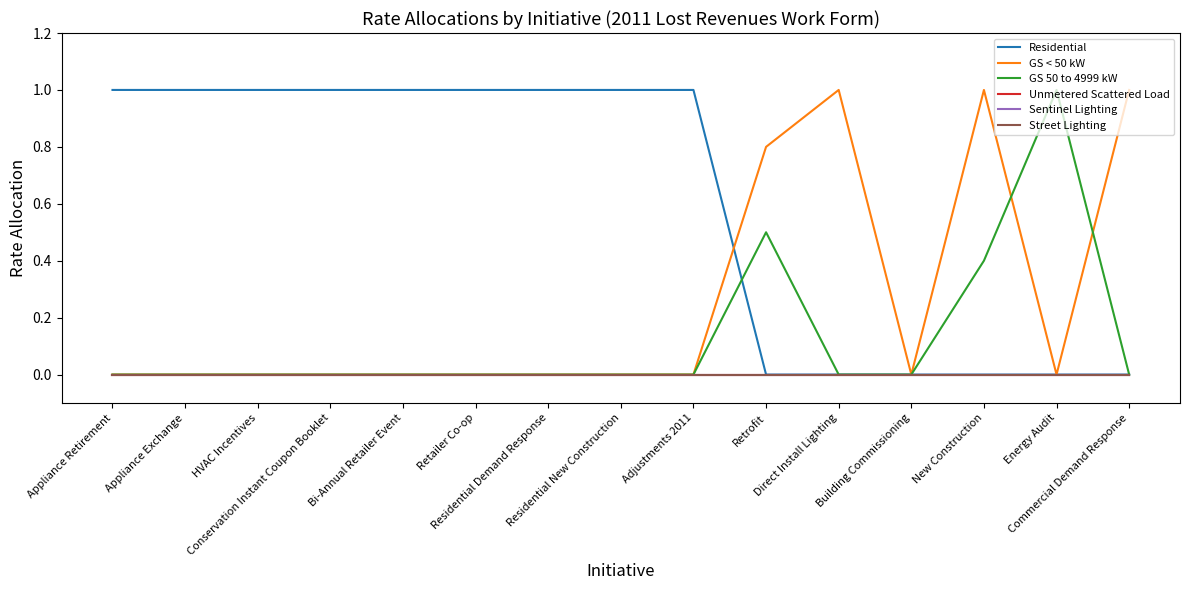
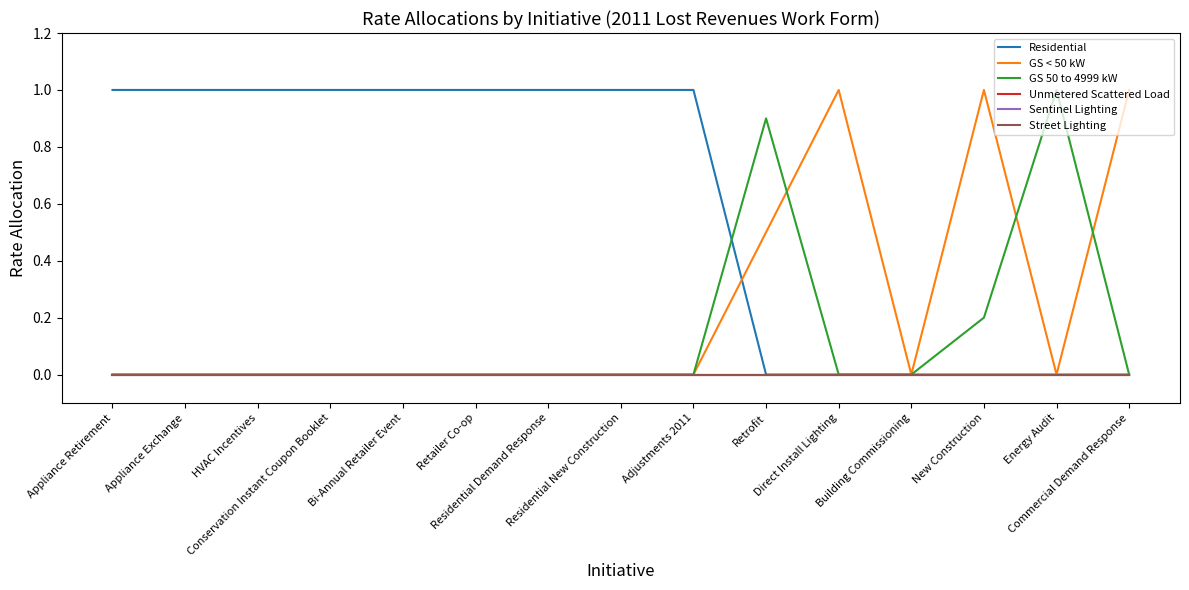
  {
    "Residential": {
      "Appliance Retirement": 1.0,
      "Appliance Exchange": 1.0,
      "HVAC Incentives": 1.0,
      "Conservation Instant Coupon Booklet": 1.0,
      "Bi-Annual Retailer Event": 1.0,
      "Retailer Co-op": 1.0,
      "Residential Demand Response": 1.0,
      "Residential New Construction": 1.0,
      "Adjustments 2011": 1.0
    },
    "GS < 50 kW": {
-     "Retrofit": 0.8,
+     "Retrofit": 0.5,
      "Direct Install Lighting": 1.0,
      "New Construction": 1.0
    },
    "GS 50 to 4999 kW": {
-     "Retrofit": 0.5,
-     "New Construction": 0.4
+     "Retrofit": 0.9,
+     "New Construction": 0.2
    }
  }
